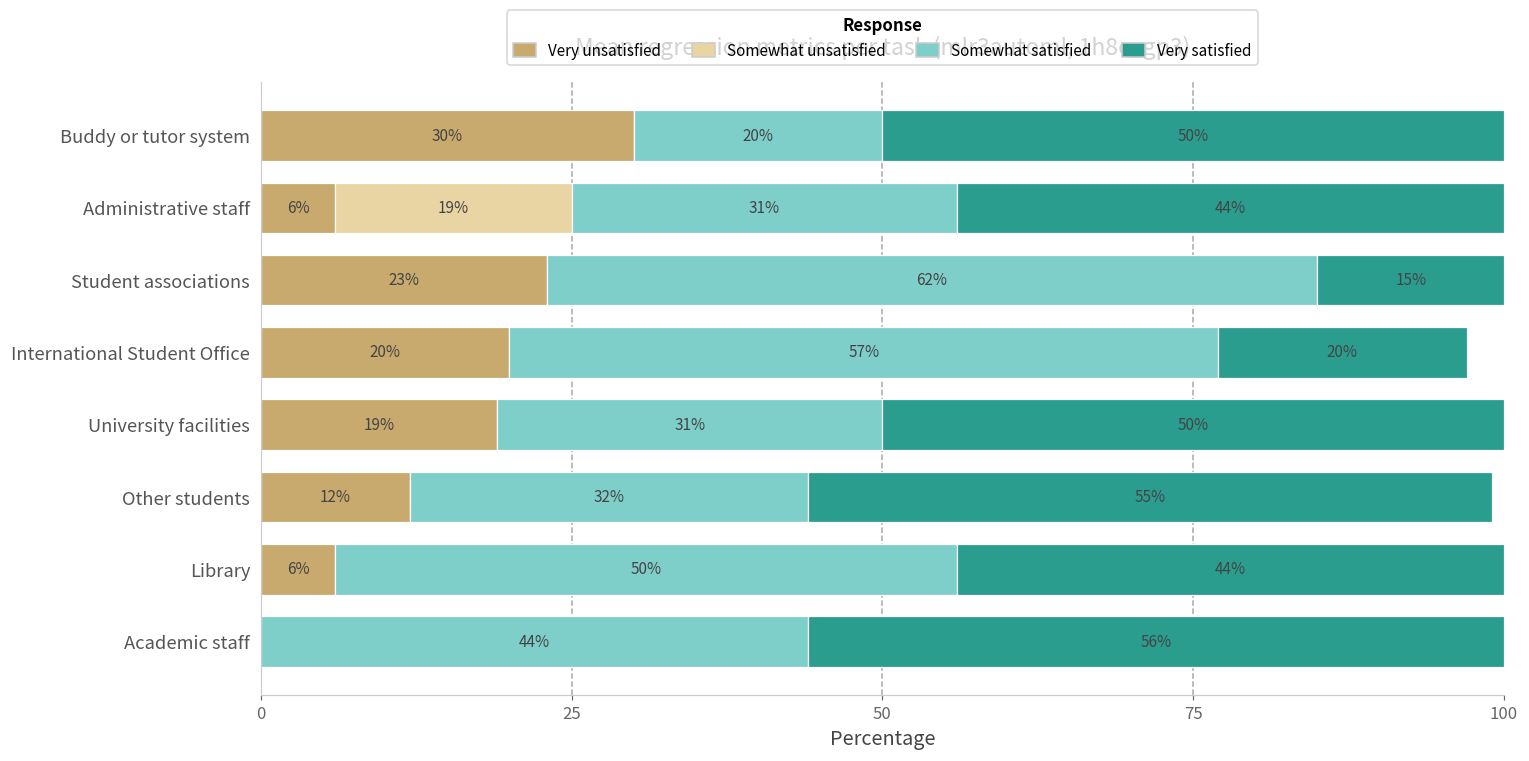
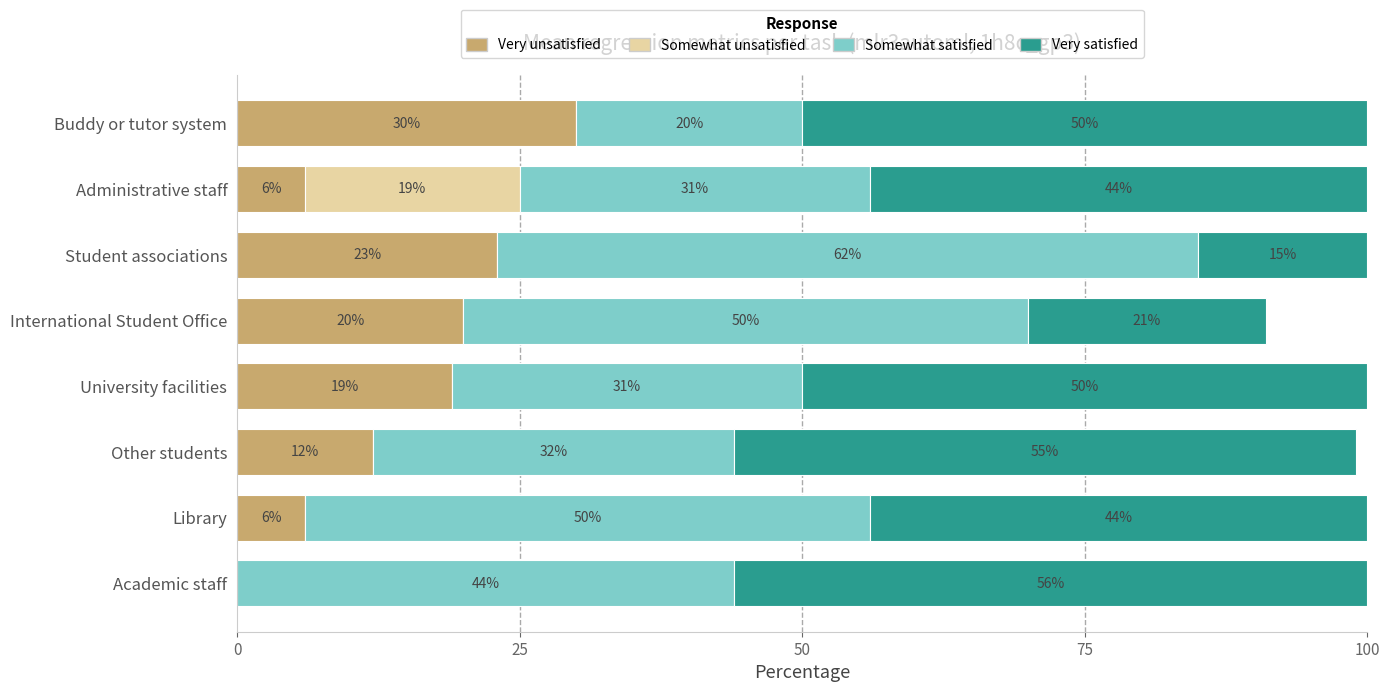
  {
    "Very unsatisfied": {
      "Buddy or tutor system": "30%",
      "Administrative staff": "6%",
      "Student associations": "23%",
      "International Student Office": "20%",
      "University facilities": "19%",
      "Other students": "12%",
      "Library": "6%"
    },
    "Somewhat unsatisfied": {
      "Administrative staff": "19%"
    },
    "Somewhat satisfied": {
      "Buddy or tutor system": "20%",
      "Administrative staff": "31%",
      "Student associations": "62%",
-     "International Student Office": "57%",
+     "International Student Office": "50%",
      "University facilities": "31%",
      "Other students": "32%",
      "Library": "50%",
      "Academic staff": "44%"
    },
    "Very satisfied": {
      "Buddy or tutor system": "50%",
      "Administrative staff": "44%",
      "Student associations": "15%",
-     "International Student Office": "20%",
+     "International Student Office": "21%",
      "University facilities": "50%",
      "Other students": "55%",
      "Library": "44%",
      "Academic staff": "56%"
    }
  }
